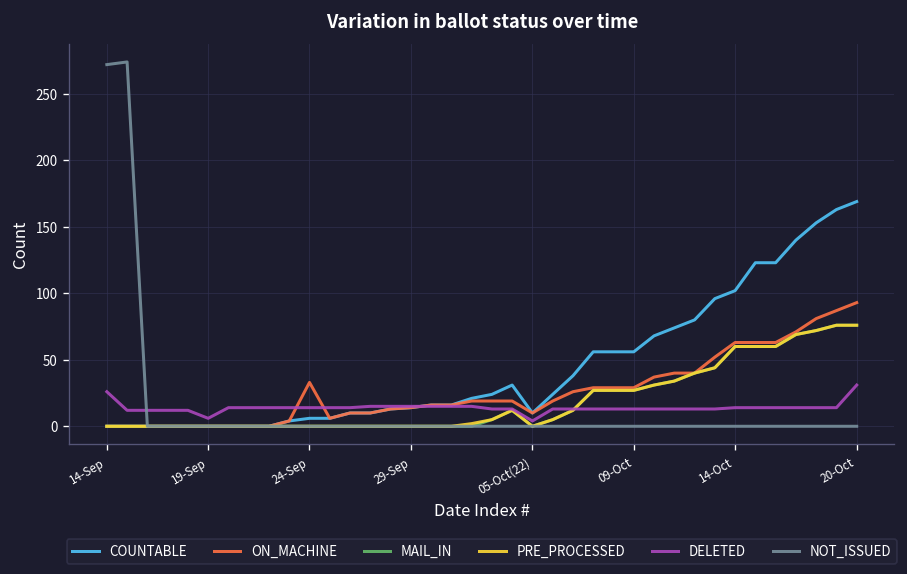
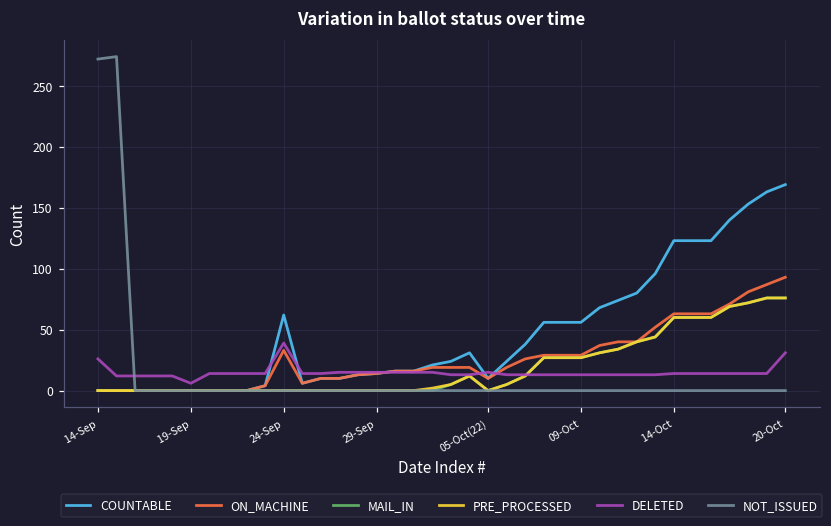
  {
    "COUNTABLE": {
-     "24-Sep": 6,
+     "24-Sep": 62,
      "09-Oct": 56,
-     "14-Oct": 102,
+     "14-Oct": 123,
      "20-Oct": 169
    },
    "ON_MACHINE": {
      "24-Sep": 33,
      "14-Oct": 63,
      "20-Oct": 93
    },
    "DELETED": {
      "14-Sep": 26,
      "19-Sep": 6,
-     "24-Sep": 14,
-     "05-Oct(22)": 4,
+     "24-Sep": 39,
+     "05-Oct(22)": 15,
      "09-Oct": 13,
      "14-Oct": 14,
      "20-Oct": 31
    },
    "NOT_ISSUED": {
      "14-Sep": 272,
      "09-Oct": 0,
      "14-Oct": 0,
      "20-Oct": 0
    }
  }
